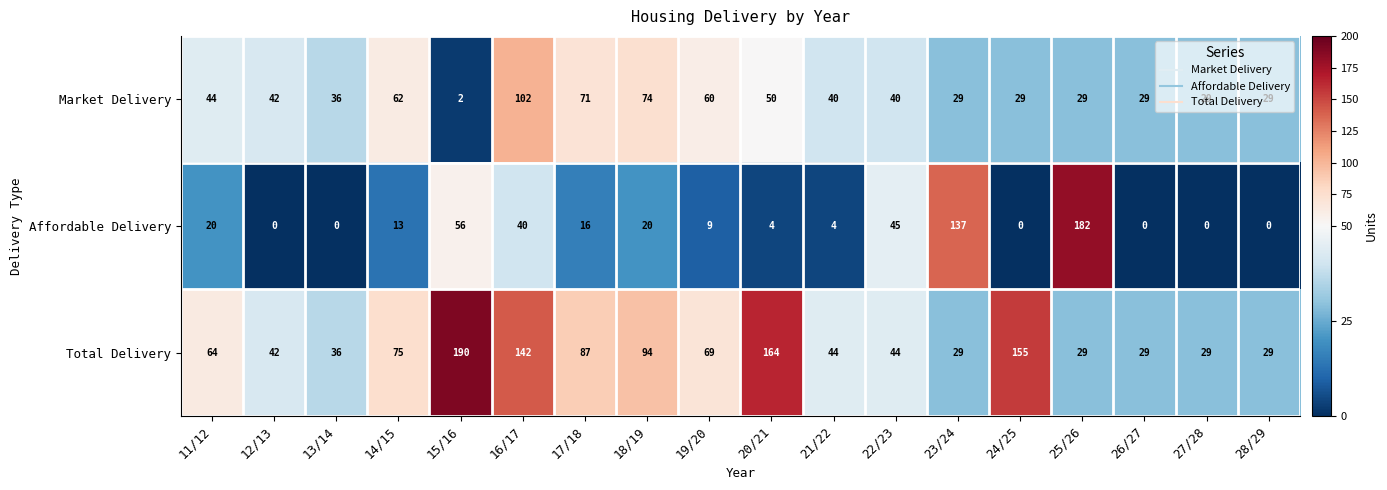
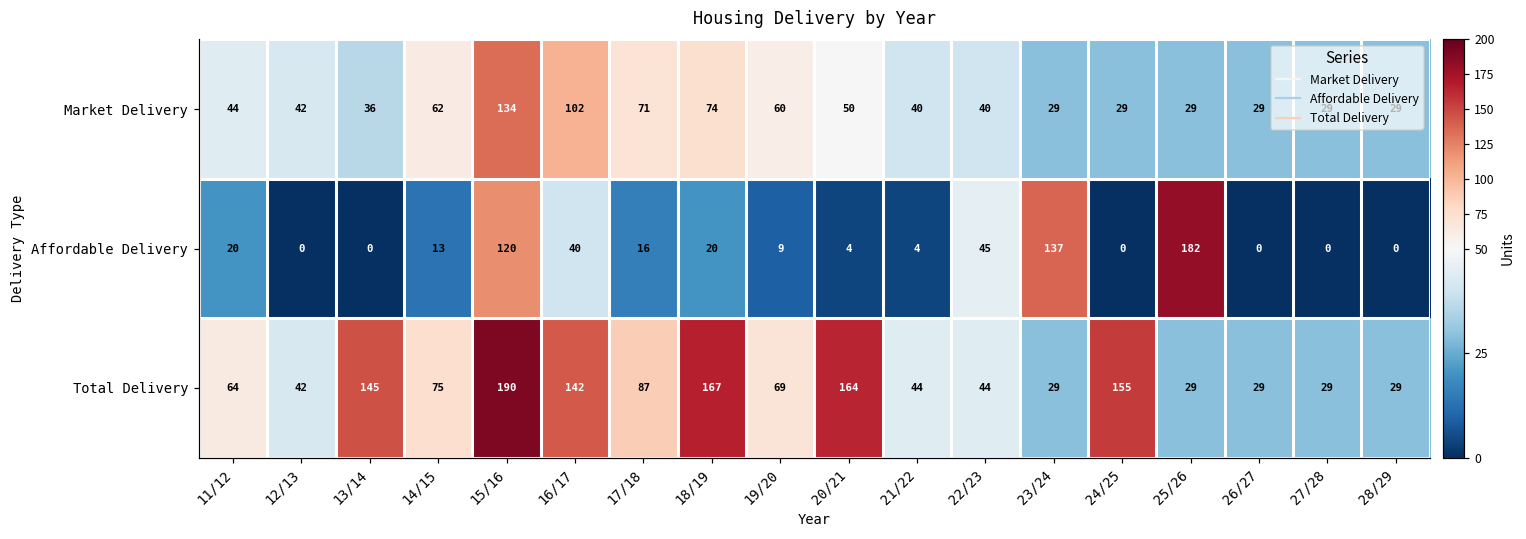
  {
    "Market Delivery": {
      "11/12": 44,
      "12/13": 42,
      "13/14": 36,
      "14/15": 62,
-     "15/16": 2,
+     "15/16": 134,
      "16/17": 102,
      "17/18": 71,
      "18/19": 74,
      "19/20": 60,
      "20/21": 50,
      "21/22": 40,
      "22/23": 40,
      "23/24": 29,
      "24/25": 29,
      "25/26": 29,
      "26/27": 29
    },
    "Affordable Delivery": {
      "11/12": 20,
      "12/13": 0,
      "13/14": 0,
      "14/15": 13,
-     "15/16": 56,
+     "15/16": 120,
      "16/17": 40,
      "17/18": 16,
      "18/19": 20,
      "19/20": 9,
      "20/21": 4,
      "21/22": 4,
      "22/23": 45,
      "23/24": 137,
      "24/25": 0,
      "25/26": 182,
      "26/27": 0,
      "27/28": 0,
      "28/29": 0
    },
    "Total Delivery": {
      "11/12": 64,
      "12/13": 42,
-     "13/14": 36,
+     "13/14": 145,
      "14/15": 75,
      "15/16": 190,
      "16/17": 142,
      "17/18": 87,
-     "18/19": 94,
+     "18/19": 167,
      "19/20": 69,
      "20/21": 164,
      "21/22": 44,
      "22/23": 44,
      "23/24": 29,
      "24/25": 155,
      "25/26": 29,
      "26/27": 29,
      "27/28": 29,
      "28/29": 29
    }
  }
